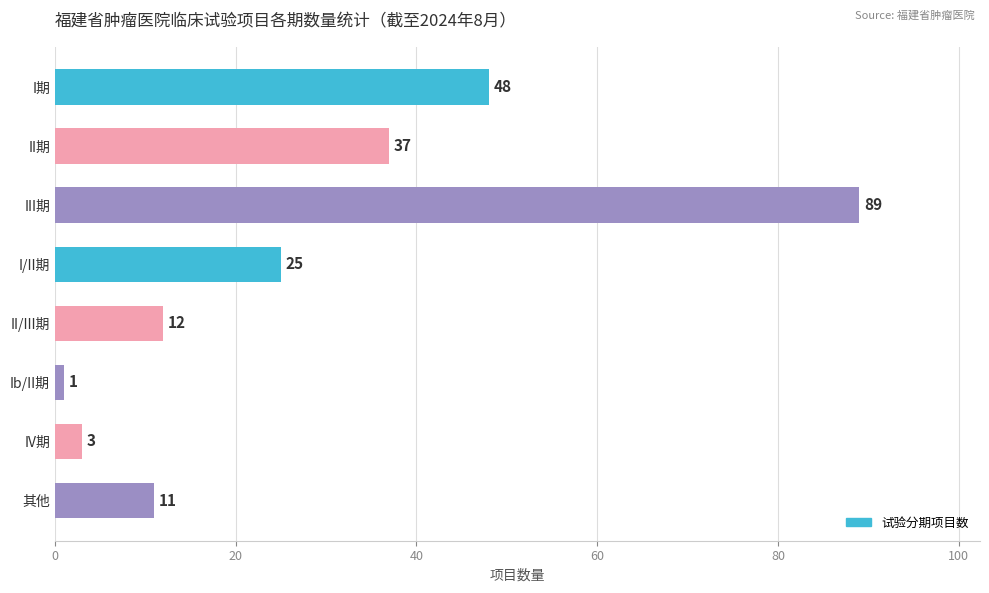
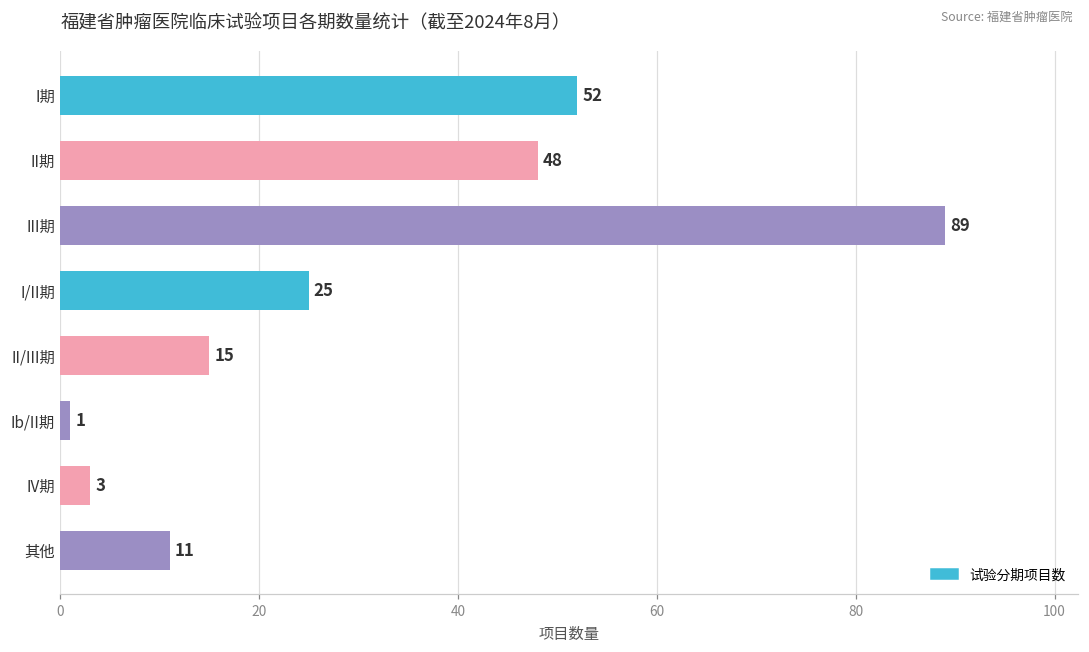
  {
-   "I期": 48,
-   "II期": 37,
+   "I期": 52,
+   "II期": 48,
    "III期": 89,
    "I/II期": 25,
-   "II/III期": 12,
+   "II/III期": 15,
    "Ib/II期": 1,
    "IV期": 3,
    "其他": 11
  }
